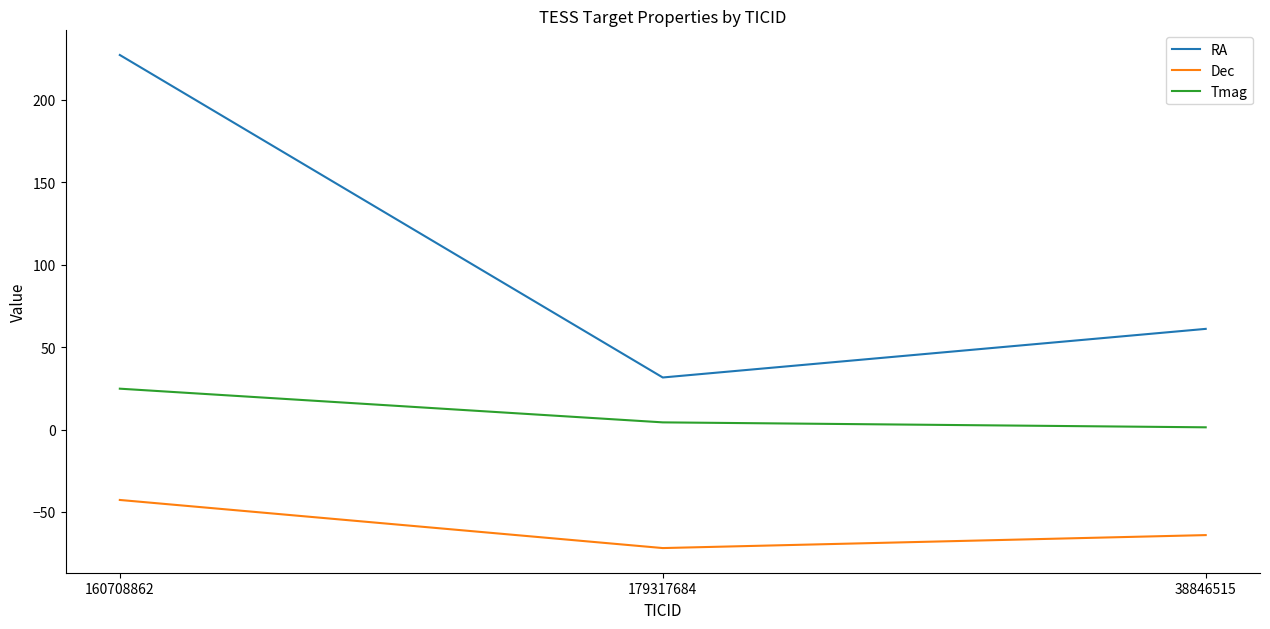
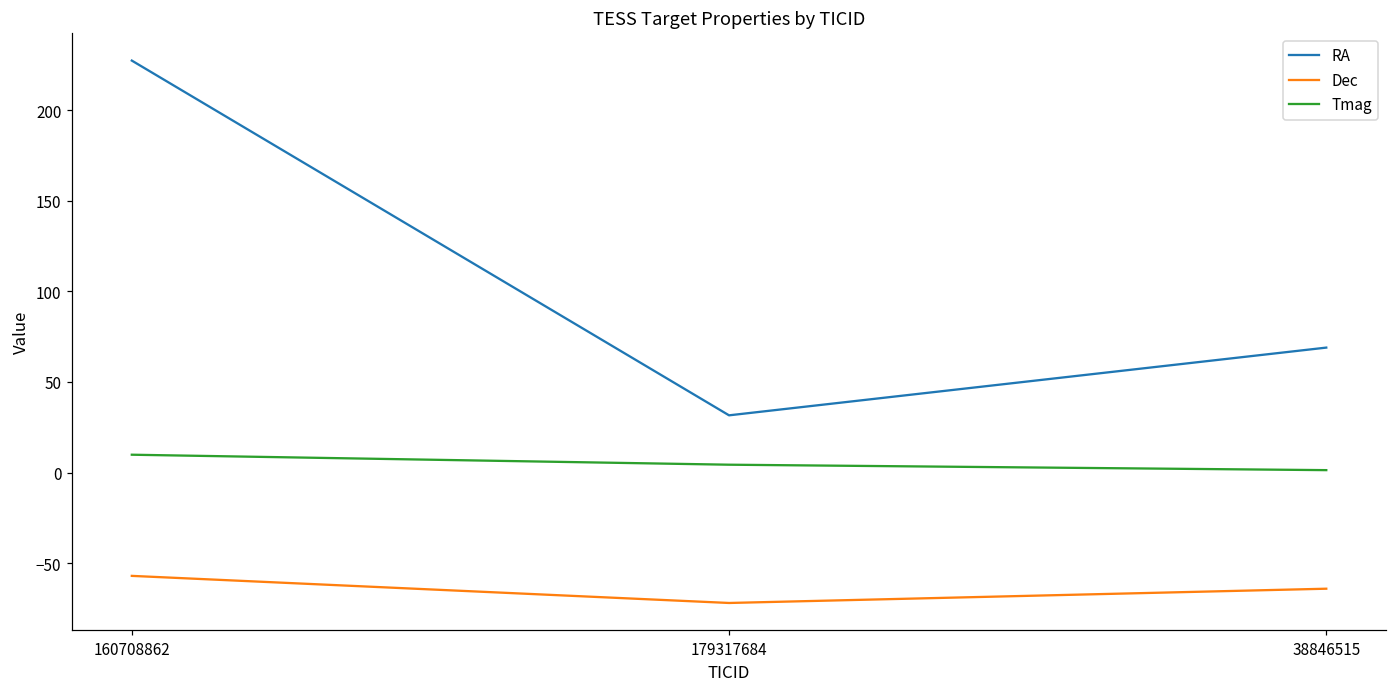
  {
    "RA": {
      "160708862": 227,
      "179317684": 32,
-     "38846515": 61
+     "38846515": 69
    },
    "Dec": {
-     "160708862": -43,
+     "160708862": -57,
      "179317684": -72,
      "38846515": -64
    },
    "Tmag": {
-     "160708862": 25,
+     "160708862": 10,
      "179317684": 4,
      "38846515": 1
    }
  }
